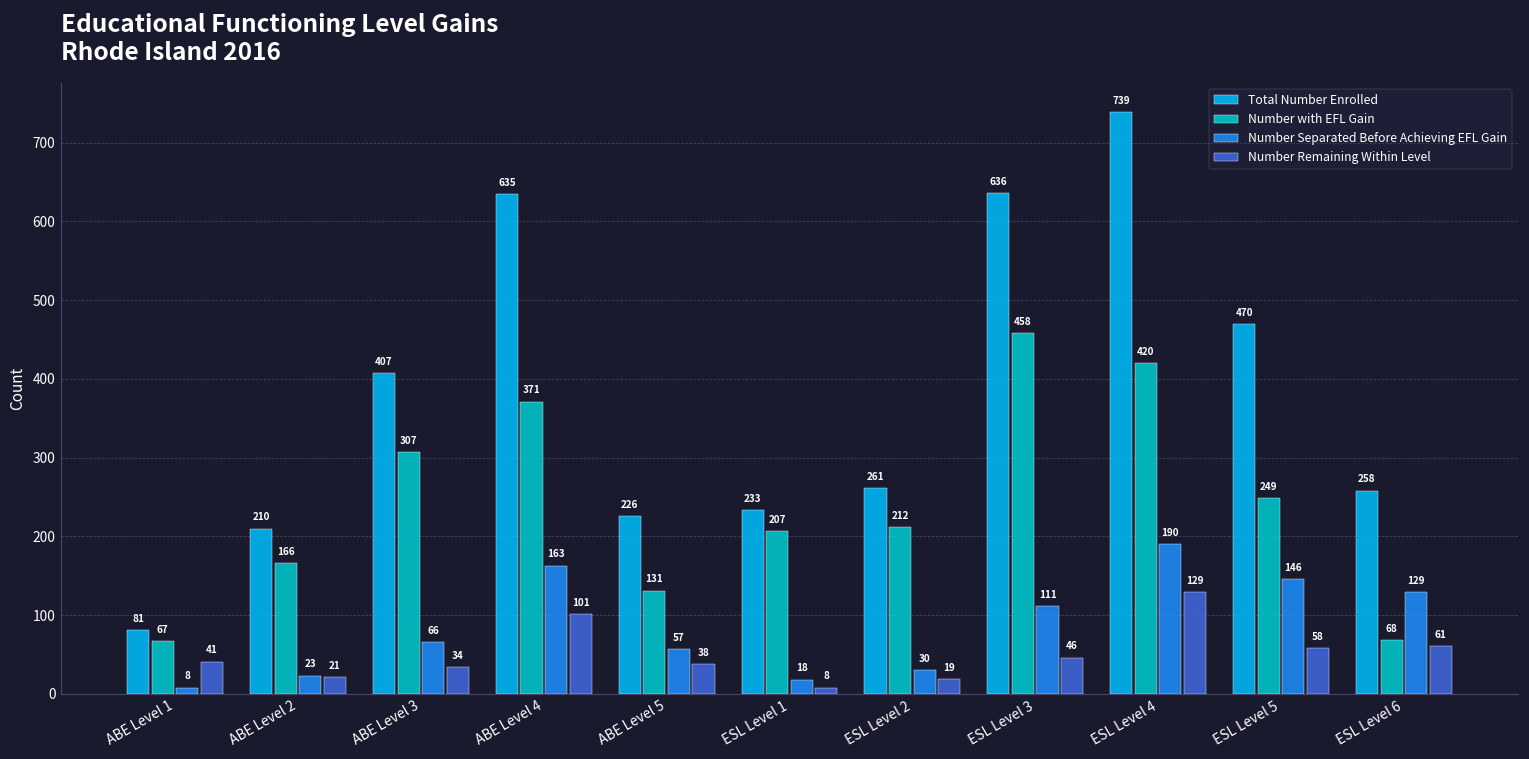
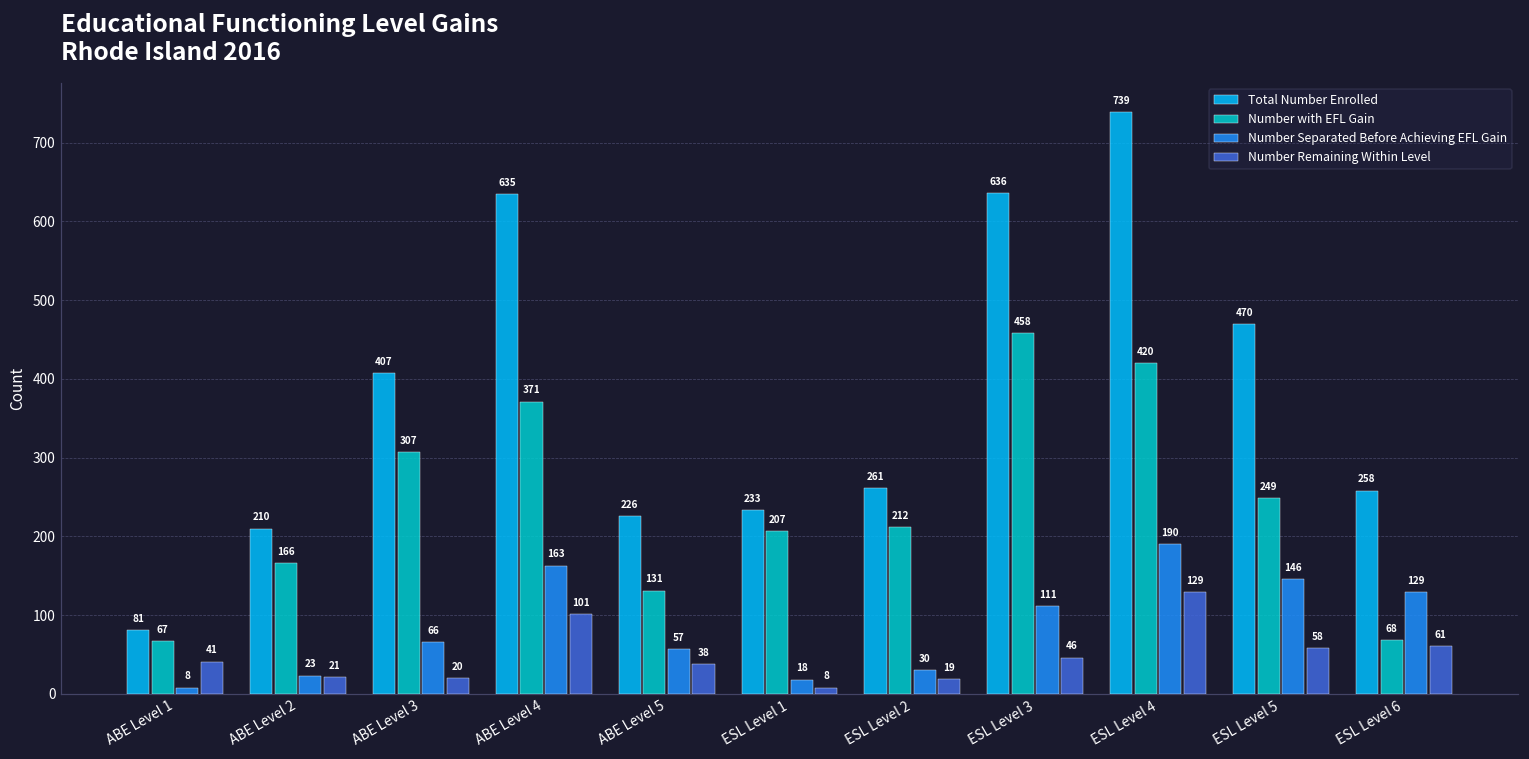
  {
    "Number Remaining Within Level": {
      "ABE Level 1": 41,
      "ABE Level 2": 21,
-     "ABE Level 3": 34,
+     "ABE Level 3": 20,
      "ABE Level 4": 101,
      "ABE Level 5": 38,
      "ESL Level 1": 8,
      "ESL Level 2": 19,
      "ESL Level 3": 46,
      "ESL Level 4": 129,
      "ESL Level 5": 58,
      "ESL Level 6": 61
    }
  }
